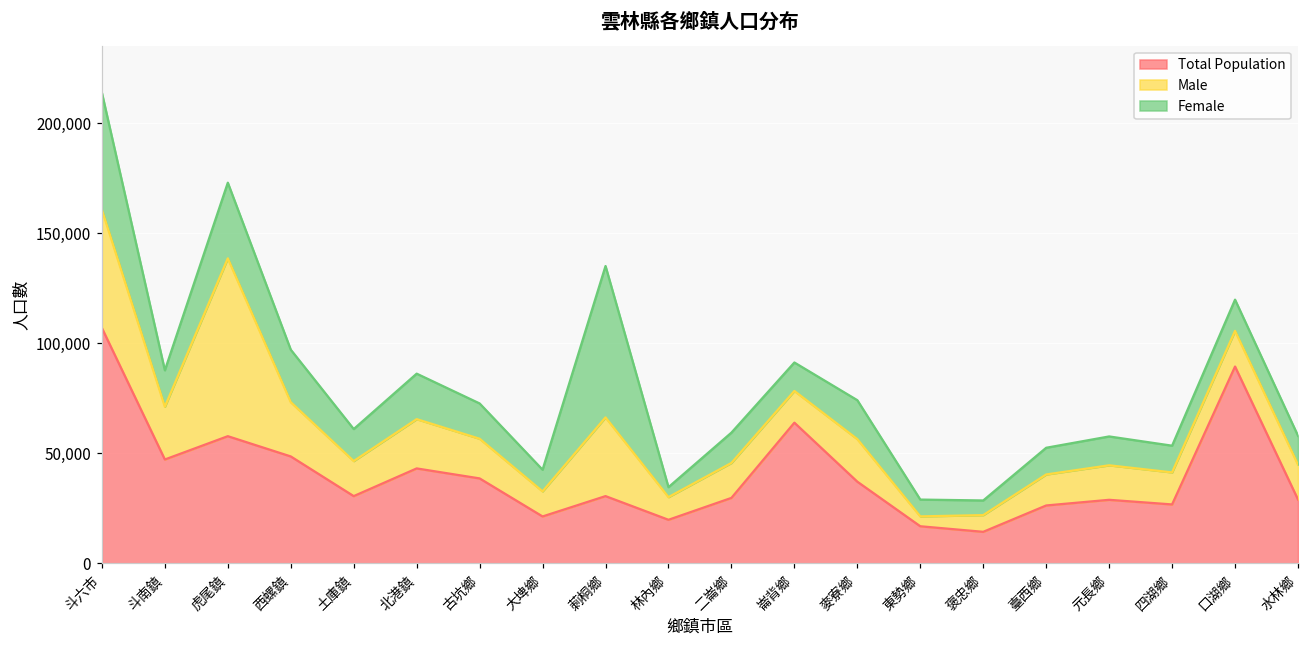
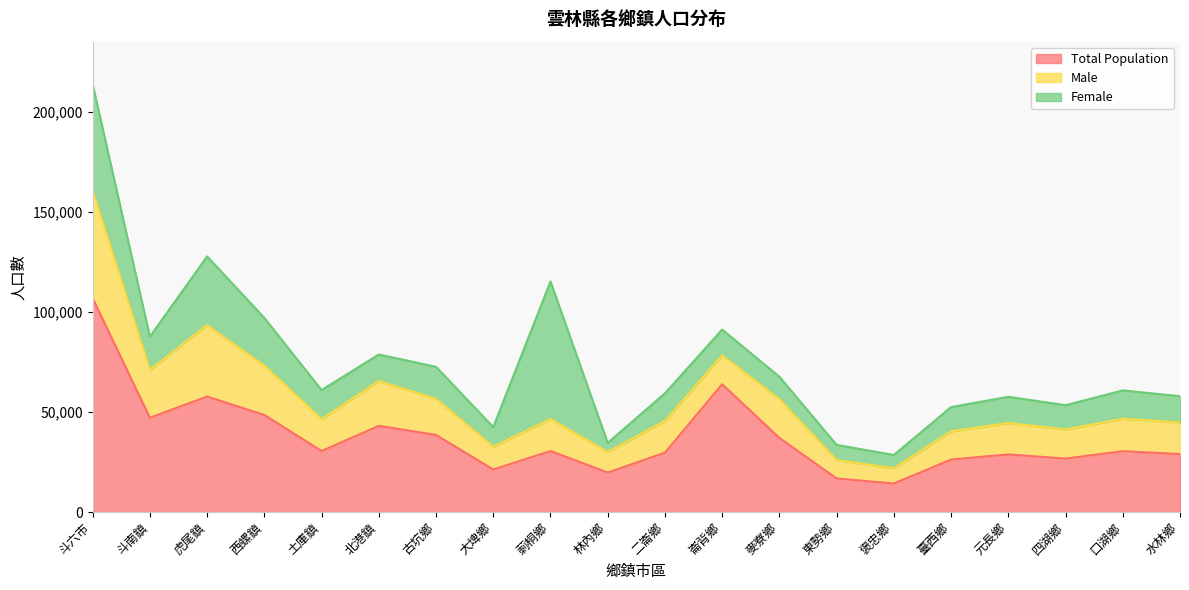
  {
    "Total Population": {
      "斗六市": "107,000",
      "斗南鎮": "47,000",
      "虎尾鎮": "58,000",
      "西螺鎮": "49,000",
      "土庫鎮": "30,000",
      "北港鎮": "43,000",
      "古坑鄉": "39,000",
      "大埤鄉": "21,000",
      "莿桐鄉": "30,000",
      "林內鄉": "20,000",
      "二崙鄉": "30,000",
      "崙背鄉": "64,000",
      "麥寮鄉": "37,000",
      "東勢鄉": "17,000",
      "褒忠鄉": "14,000",
      "臺西鄉": "26,000",
      "元長鄉": "29,000",
      "四湖鄉": "27,000",
-     "口湖鄉": "89,000",
+     "口湖鄉": "30,000",
      "水林鄉": "29,000"
    },
    "Male": {
      "斗六市": "54,000",
      "斗南鎮": "24,000",
-     "虎尾鎮": "81,000",
+     "虎尾鎮": "36,000",
      "西螺鎮": "25,000",
      "土庫鎮": "16,000",
      "北港鎮": "22,000",
      "古坑鄉": "18,000",
      "大埤鄉": "11,000",
-     "莿桐鄉": "36,000",
+     "莿桐鄉": "16,000",
      "林內鄉": "10,000",
      "二崙鄉": "16,000",
      "崙背鄉": "14,000",
      "麥寮鄉": "19,000",
-     "東勢鄉": "4,000",
+     "東勢鄉": "9,000",
      "褒忠鄉": "8,000",
      "臺西鄉": "14,000",
      "元長鄉": "16,000",
      "四湖鄉": "15,000",
      "口湖鄉": "16,000",
      "水林鄉": "16,000"
    },
    "Female": {
      "斗六市": "53,000",
      "斗南鎮": "17,000",
      "虎尾鎮": "34,000",
      "西螺鎮": "24,000",
      "土庫鎮": "15,000",
-     "北港鎮": "21,000",
+     "北港鎮": "13,000",
      "古坑鄉": "16,000",
      "大埤鄉": "10,000",
      "莿桐鄉": "69,000",
      "林內鄉": "5,000",
      "二崙鄉": "14,000",
      "崙背鄉": "13,000",
-     "麥寮鄉": "18,000",
+     "麥寮鄉": "11,000",
      "東勢鄉": "8,000",
      "褒忠鄉": "7,000",
      "臺西鄉": "12,000",
      "元長鄉": "13,000",
      "四湖鄉": "12,000",
      "口湖鄉": "14,000",
      "水林鄉": "13,000"
    }
  }
